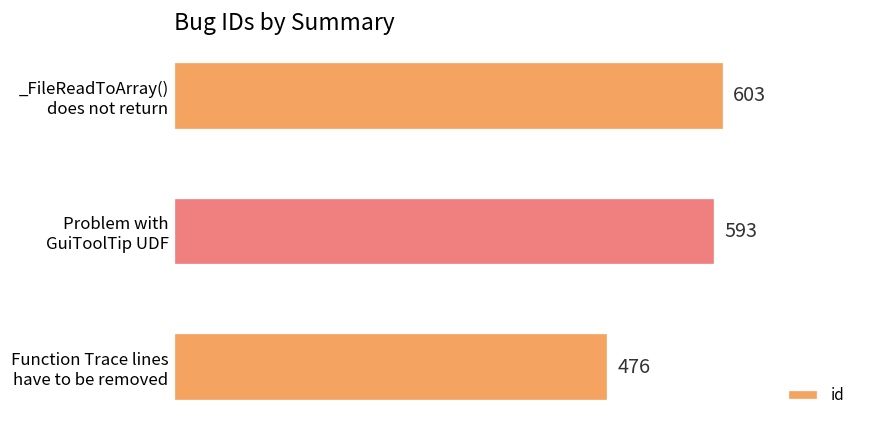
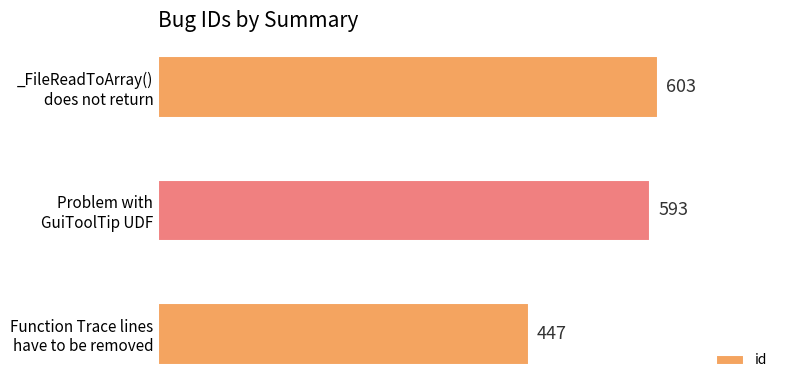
  {
    "_FileReadToArray() does not return": 603,
    "Problem with GuiToolTip UDF": 593,
-   "Function Trace lines have to be removed": 476
+   "Function Trace lines have to be removed": 447
  }
